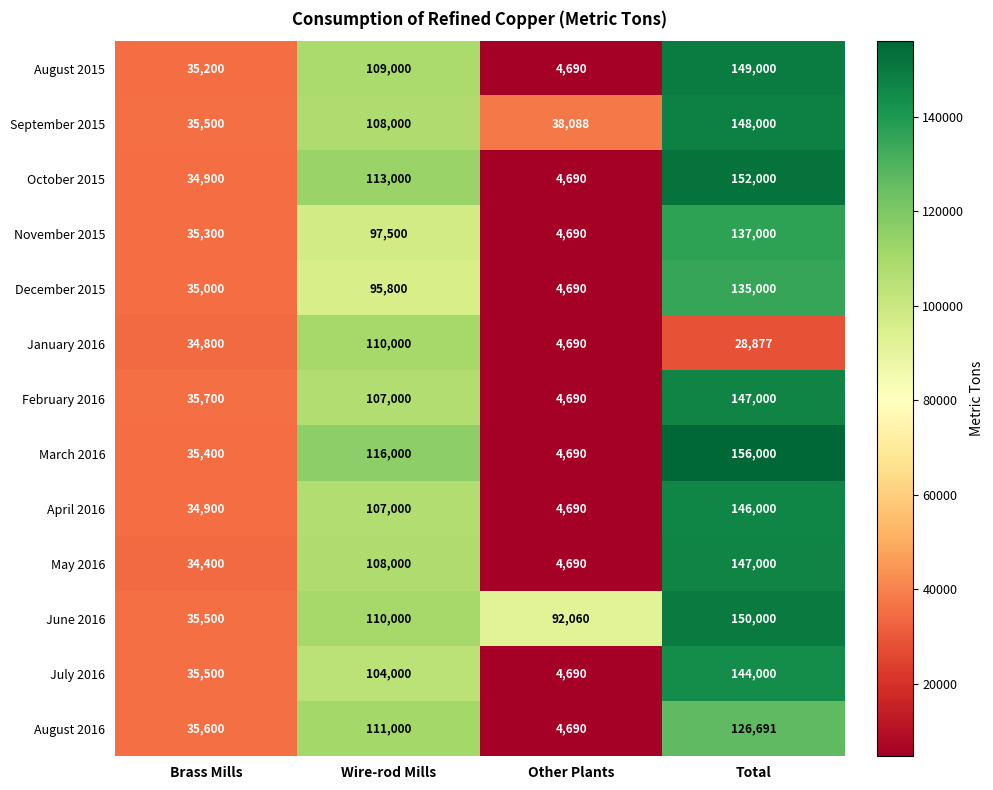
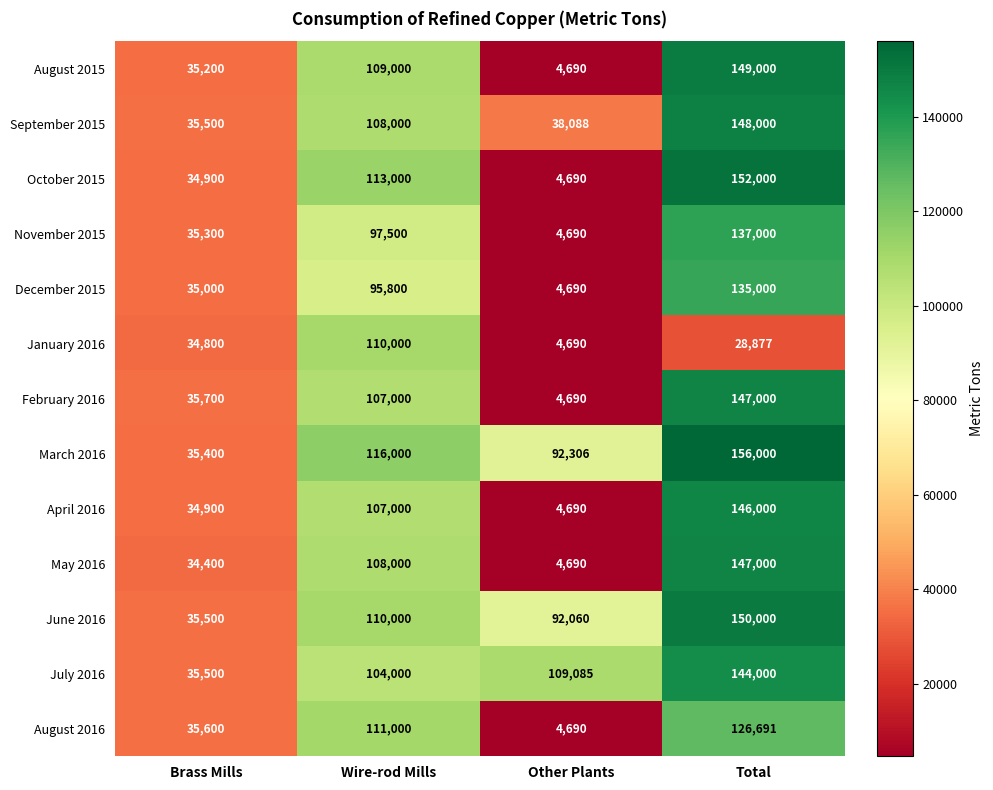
  {
    "August 2015": {
      "Brass Mills": "35,200",
      "Wire-rod Mills": "109,000",
      "Other Plants": "4,690",
      "Total": "149,000"
    },
    "September 2015": {
      "Brass Mills": "35,500",
      "Wire-rod Mills": "108,000",
      "Other Plants": "38,088",
      "Total": "148,000"
    },
    "October 2015": {
      "Brass Mills": "34,900",
      "Wire-rod Mills": "113,000",
      "Other Plants": "4,690",
      "Total": "152,000"
    },
    "November 2015": {
      "Brass Mills": "35,300",
      "Wire-rod Mills": "97,500",
      "Other Plants": "4,690",
      "Total": "137,000"
    },
    "December 2015": {
      "Brass Mills": "35,000",
      "Wire-rod Mills": "95,800",
      "Other Plants": "4,690",
      "Total": "135,000"
    },
    "January 2016": {
      "Brass Mills": "34,800",
      "Wire-rod Mills": "110,000",
      "Other Plants": "4,690",
      "Total": "28,877"
    },
    "February 2016": {
      "Brass Mills": "35,700",
      "Wire-rod Mills": "107,000",
      "Other Plants": "4,690",
      "Total": "147,000"
    },
    "March 2016": {
      "Brass Mills": "35,400",
      "Wire-rod Mills": "116,000",
-     "Other Plants": "4,690",
+     "Other Plants": "92,306",
      "Total": "156,000"
    },
    "April 2016": {
      "Brass Mills": "34,900",
      "Wire-rod Mills": "107,000",
      "Other Plants": "4,690",
      "Total": "146,000"
    },
    "May 2016": {
      "Brass Mills": "34,400",
      "Wire-rod Mills": "108,000",
      "Other Plants": "4,690",
      "Total": "147,000"
    },
    "June 2016": {
      "Brass Mills": "35,500",
      "Wire-rod Mills": "110,000",
      "Other Plants": "92,060",
      "Total": "150,000"
    },
    "July 2016": {
      "Brass Mills": "35,500",
      "Wire-rod Mills": "104,000",
-     "Other Plants": "4,690",
+     "Other Plants": "109,085",
      "Total": "144,000"
    },
    "August 2016": {
      "Brass Mills": "35,600",
      "Wire-rod Mills": "111,000",
      "Other Plants": "4,690",
      "Total": "126,691"
    }
  }
